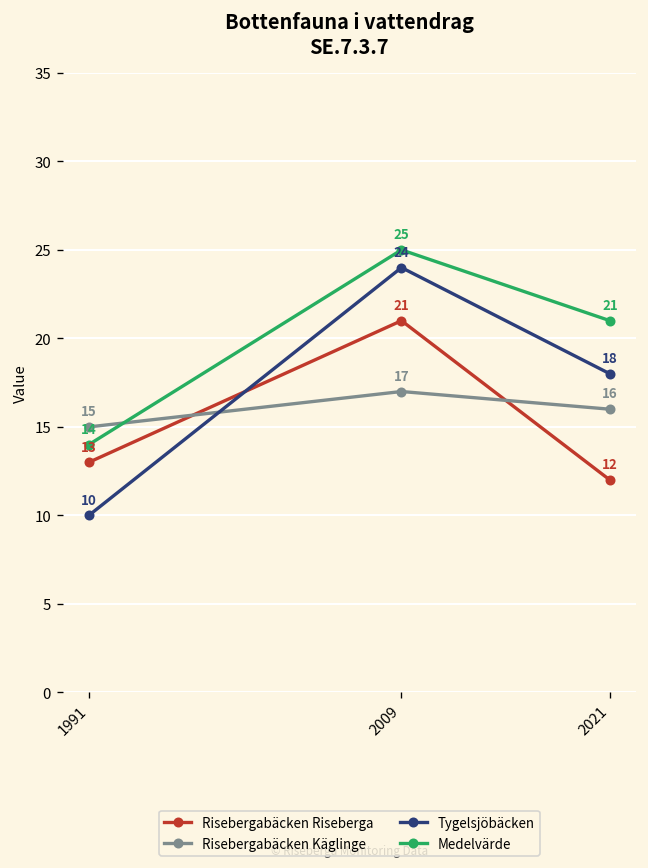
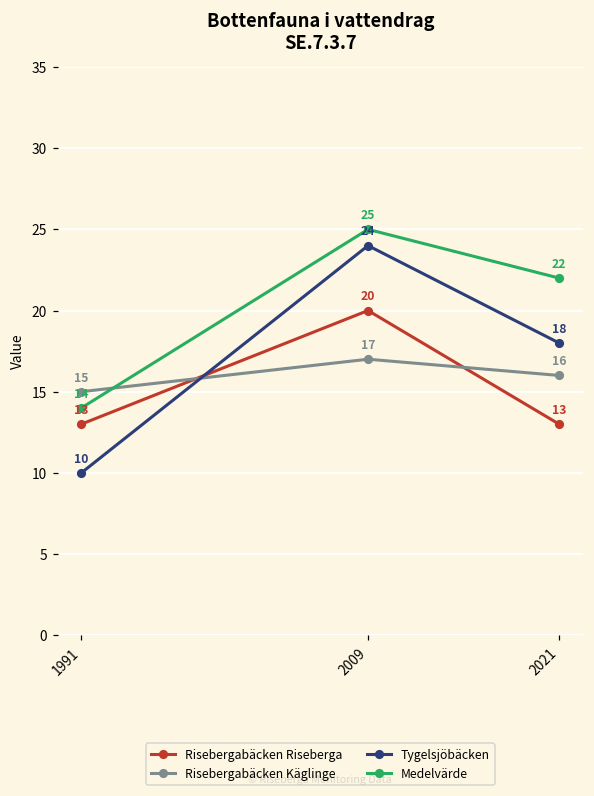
  {
    "Risebergabäcken Riseberga": {
-     "2009": 21,
-     "2021": 12
+     "2009": 20,
+     "2021": 13
    },
    "Risebergabäcken Käglinge": {
      "1991": 15,
      "2009": 17,
      "2021": 16
    },
    "Tygelsjöbäcken": {
      "1991": 10,
      "2021": 18
    },
    "Medelvärde": {
      "2009": 25,
-     "2021": 21
+     "2021": 22
    }
  }
